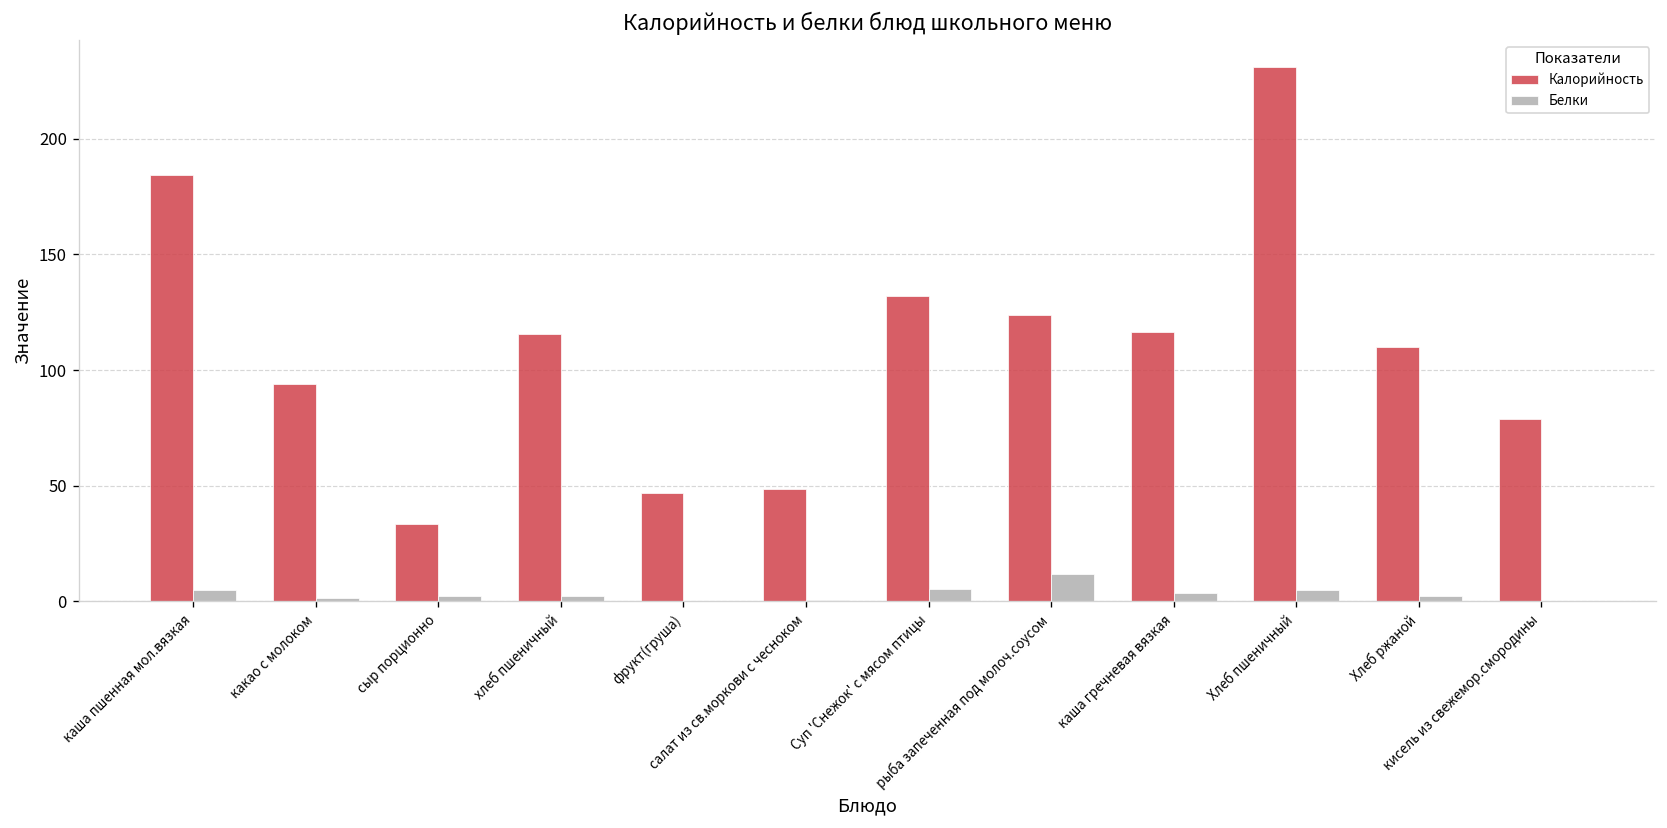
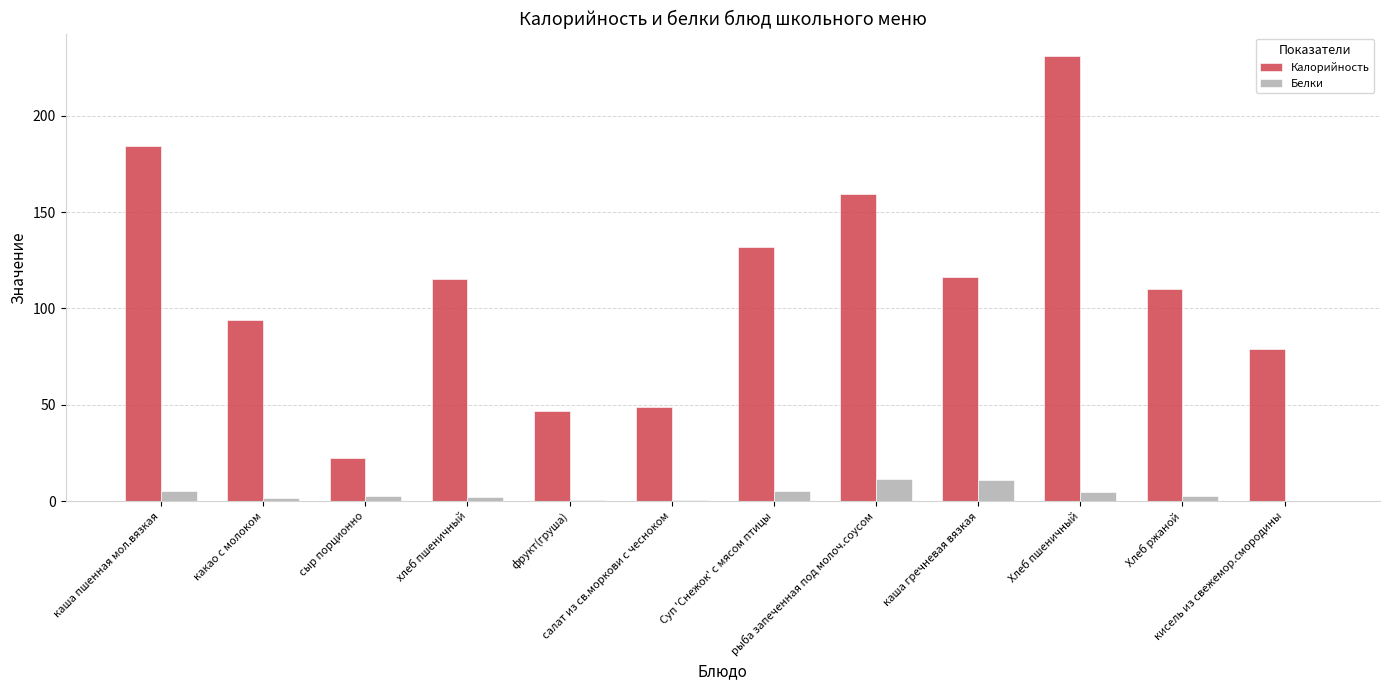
  {
    "Калорийность": {
      "каша пшенная мол.вязкая": 184,
      "какао с молоком": 94,
-     "сыр порционно": 33,
+     "сыр порционно": 22,
      "хлеб пшеничный": 116,
      "фрукт(груша)": 47,
      "салат из св.моркови с чесноком": 49,
      "Суп 'Снежок' с мясом птицы": 132,
-     "рыба запеченная под молоч.соусом": 124,
+     "рыба запеченная под молоч.соусом": 159,
      "каша гречневая вязкая": 116,
      "Хлеб пшеничный": 231,
      "Хлеб ржаной": 110,
      "кисель из свежемор.смородины": 79
    },
    "Белки": {
      "каша пшенная мол.вязкая": 5,
      "какао с молоком": 2,
      "сыр порционно": 3,
      "хлеб пшеничный": 2,
      "Суп 'Снежок' с мясом птицы": 5,
      "рыба запеченная под молоч.соусом": 12,
-     "каша гречневая вязкая": 4,
+     "каша гречневая вязкая": 11,
      "Хлеб пшеничный": 5,
      "Хлеб ржаной": 2
    }
  }
